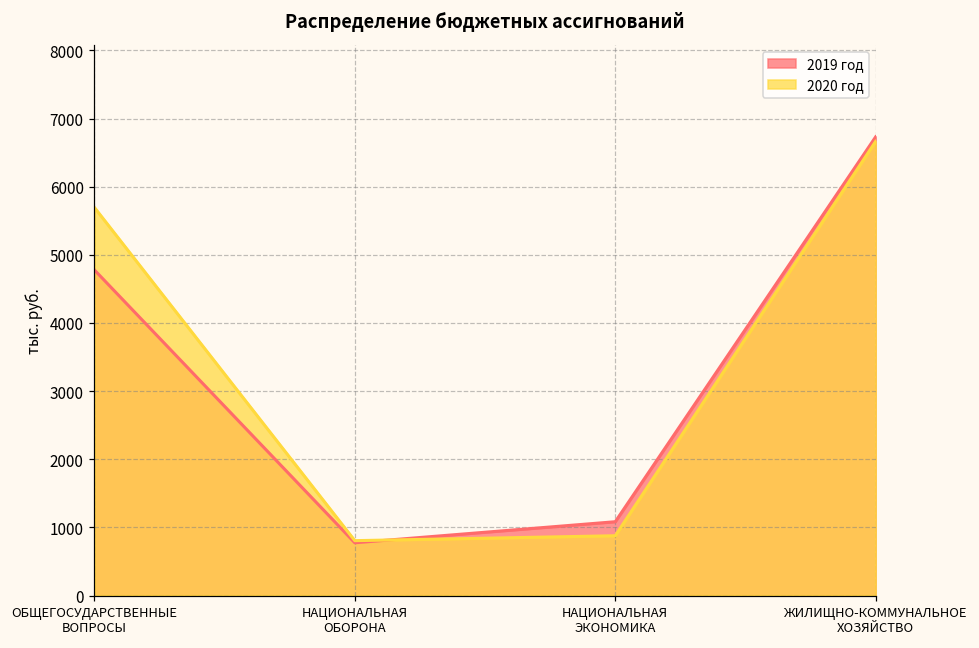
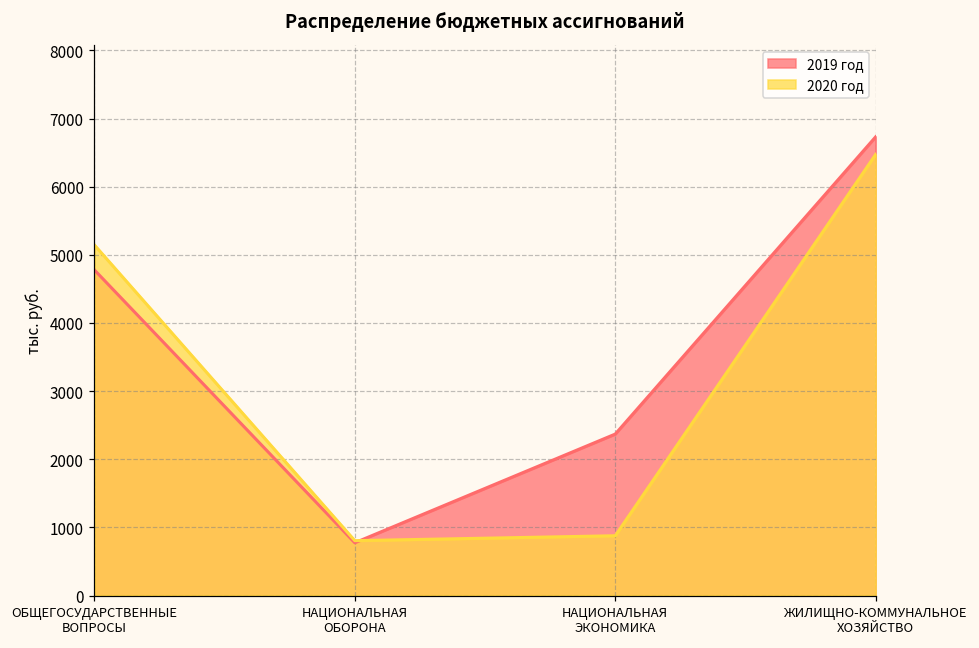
  {
    "2019 год": {
      "ОБЩЕГОСУДАРСТВЕННЫЕ ВОПРОСЫ": 4800,
-     "НАЦИОНАЛЬНАЯ ЭКОНОМИКА": 1100,
+     "НАЦИОНАЛЬНАЯ ЭКОНОМИКА": 2400,
      "ЖИЛИЩНО-КОММУНАЛЬНОЕ ХОЗЯЙСТВО": 6700
    },
    "2020 год": {
-     "ОБЩЕГОСУДАРСТВЕННЫЕ ВОПРОСЫ": 5700,
+     "ОБЩЕГОСУДАРСТВЕННЫЕ ВОПРОСЫ": 5100,
      "НАЦИОНАЛЬНАЯ ЭКОНОМИКА": 900,
-     "ЖИЛИЩНО-КОММУНАЛЬНОЕ ХОЗЯЙСТВО": 6700
+     "ЖИЛИЩНО-КОММУНАЛЬНОЕ ХОЗЯЙСТВО": 6500
    }
  }
